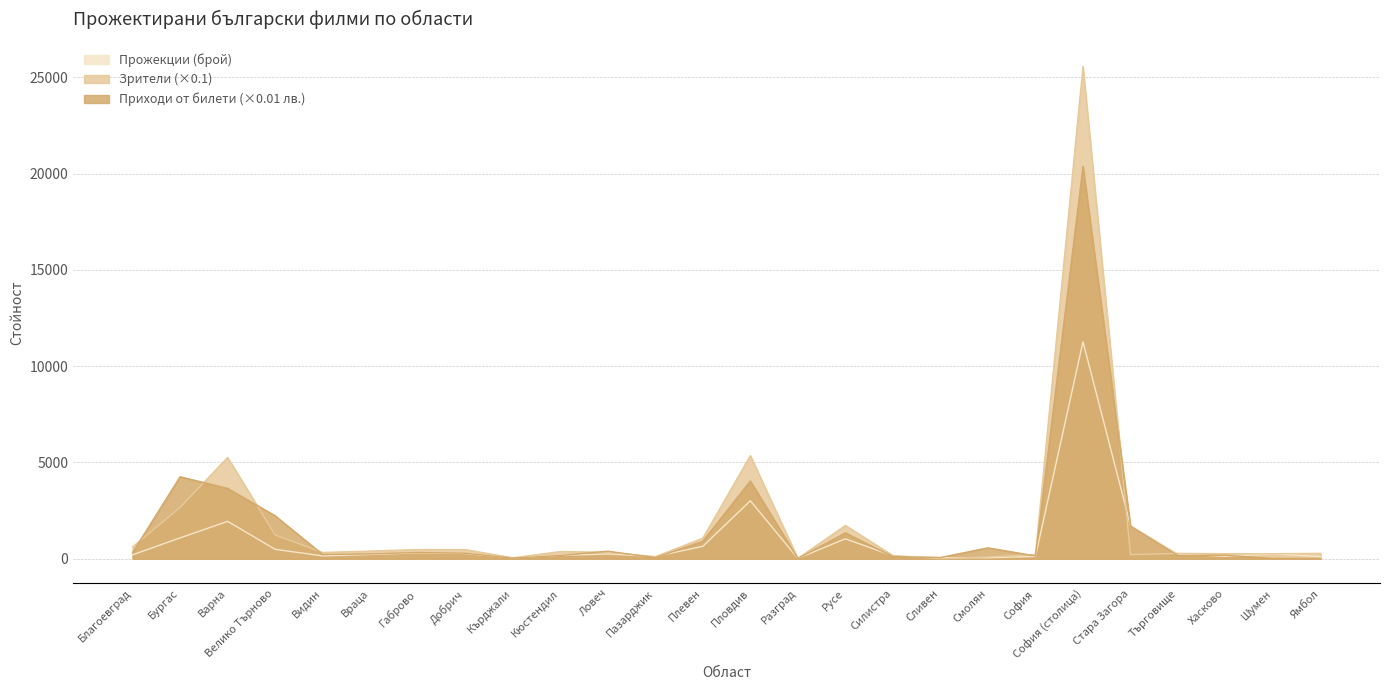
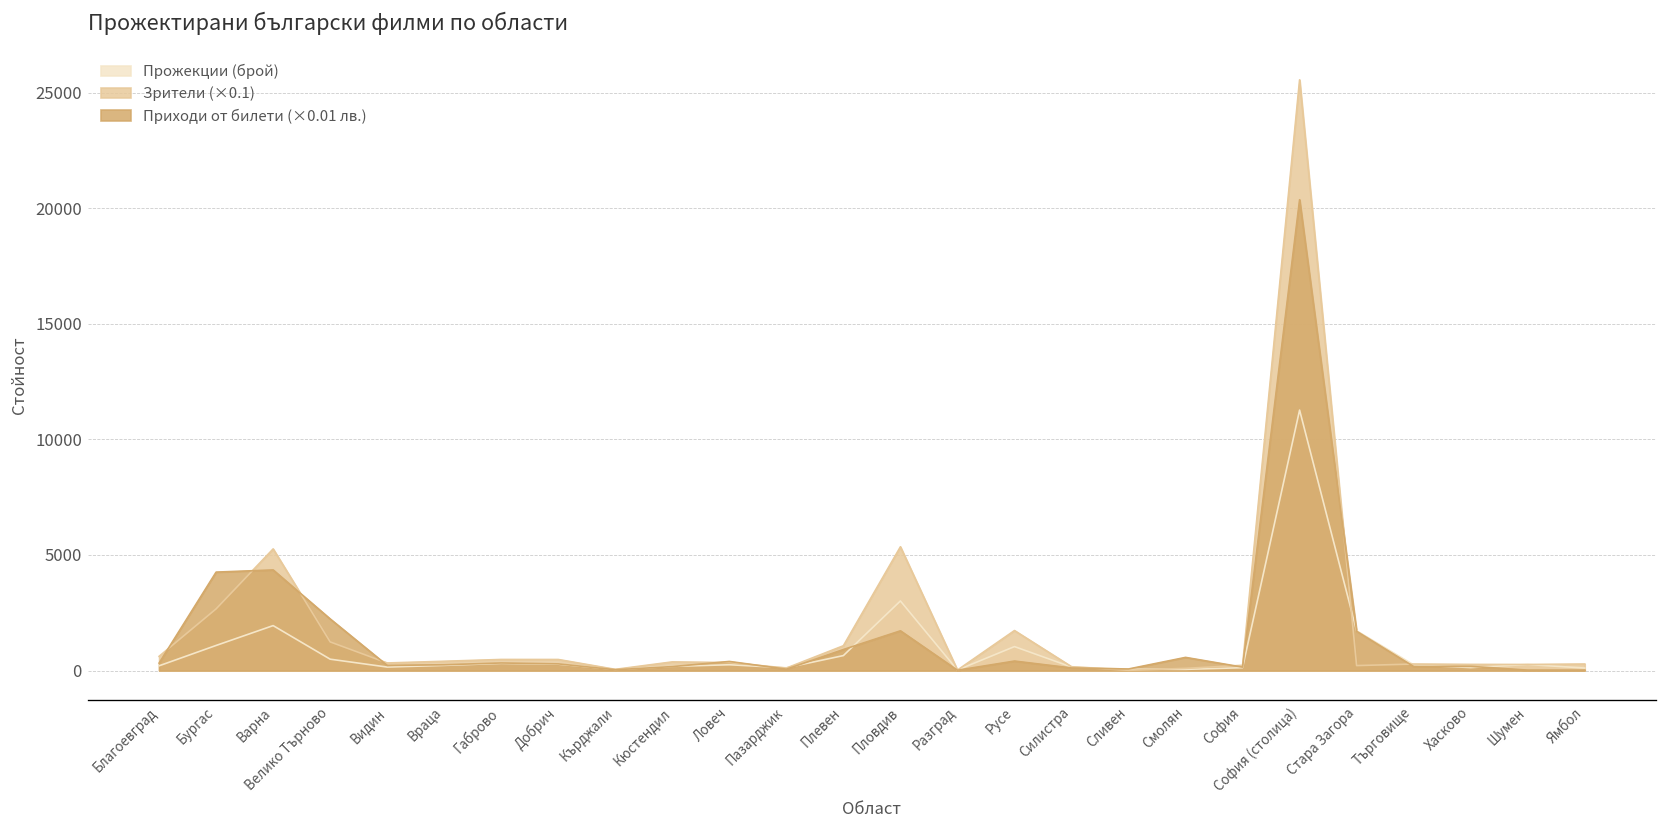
  {
    "Приходи от билети (×0.01 лв.)": {
      "Бургас": 4300,
-     "Варна": 3700,
+     "Варна": 4400,
      "Велико Търново": 2200,
      "Плевен": 900,
-     "Пловдив": 4000,
-     "Русе": 1300,
+     "Пловдив": 1700,
+     "Русе": 400,
      "Смолян": 600,
      "София (столица)": 20400,
      "Шумен": 0
    }
  }
